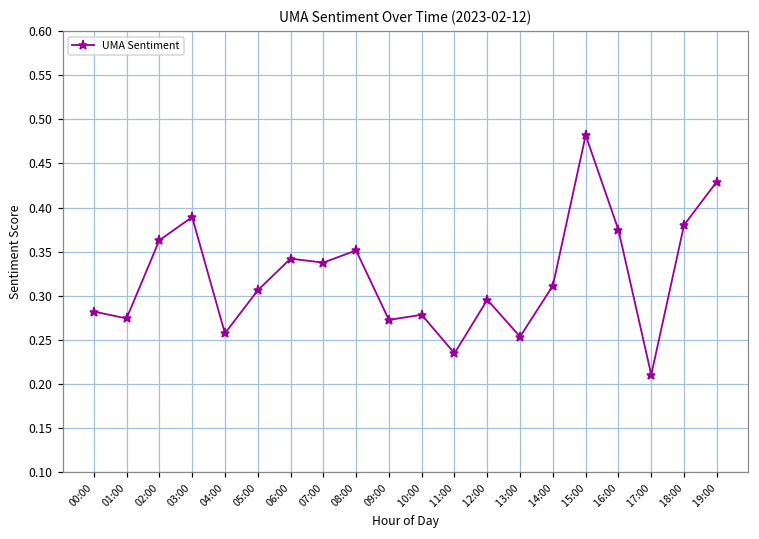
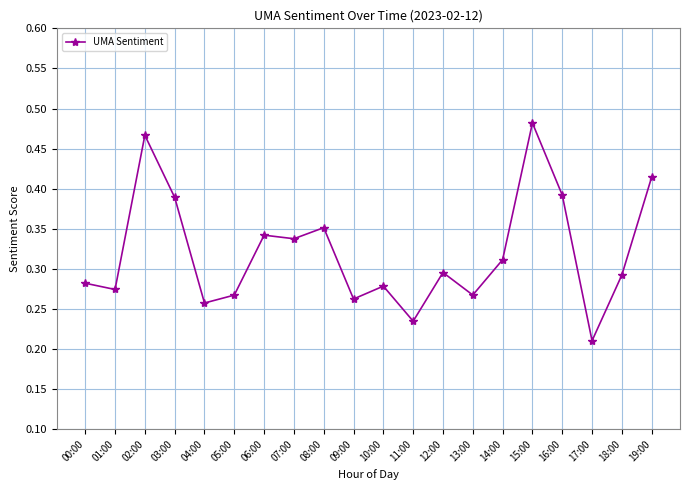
  {
    "00:00": 0.28,
    "01:00": 0.27,
-   "02:00": 0.36,
+   "02:00": 0.47,
    "03:00": 0.39,
    "04:00": 0.26,
-   "05:00": 0.31,
+   "05:00": 0.27,
    "06:00": 0.34,
    "07:00": 0.34,
    "08:00": 0.35,
-   "09:00": 0.27,
+   "09:00": 0.26,
    "10:00": 0.28,
    "11:00": 0.23,
    "12:00": 0.30,
-   "13:00": 0.25,
+   "13:00": 0.27,
    "14:00": 0.31,
    "15:00": 0.48,
-   "16:00": 0.37,
+   "16:00": 0.39,
    "17:00": 0.21,
-   "18:00": 0.38,
-   "19:00": 0.43
+   "18:00": 0.29,
+   "19:00": 0.41
  }
